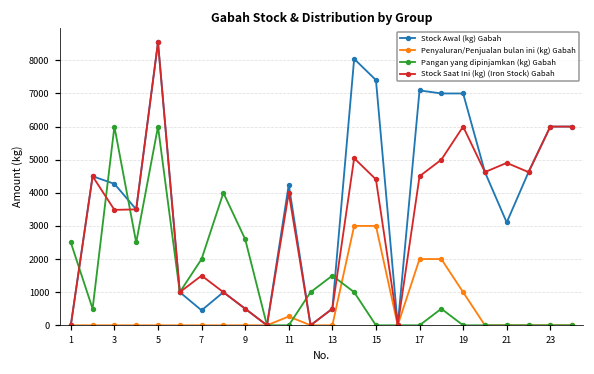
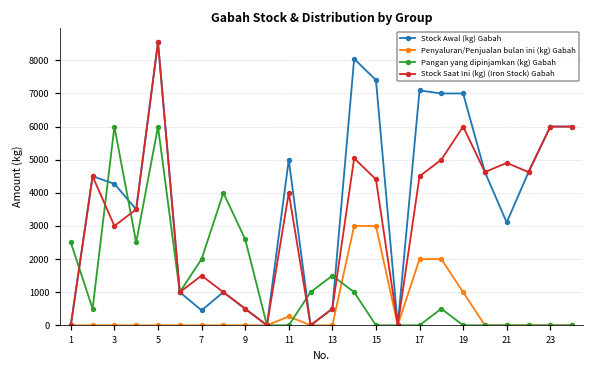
  {
    "Stock Awal (kg) Gabah": {
      "3": 4300,
      "7": 500,
-     "11": 4200,
+     "11": 5000,
      "15": 7400,
      "17": 7100,
      "19": 7000,
      "21": 3100
    },
    "Penyaluran/Penjualan bulan ini (kg) Gabah": {
      "3": 0,
      "5": 0,
      "7": 0,
      "9": 0,
      "11": 300,
      "13": 0,
      "15": 3000,
      "17": 2000,
      "19": 1000
    },
    "Pangan yang dipinjamkan (kg) Gabah": {
      "1": 2500,
      "3": 6000,
      "5": 6000,
      "7": 2000,
      "9": 2600,
      "11": 0,
      "13": 1500,
      "15": 0,
      "17": 0,
      "19": 0
    },
    "Stock Saat Ini (kg) (Iron Stock) Gabah": {
-     "3": 3500,
+     "3": 3000,
      "7": 1500,
      "11": 4000,
      "15": 4400,
      "17": 4500,
      "19": 6000,
      "21": 4900
    }
  }
